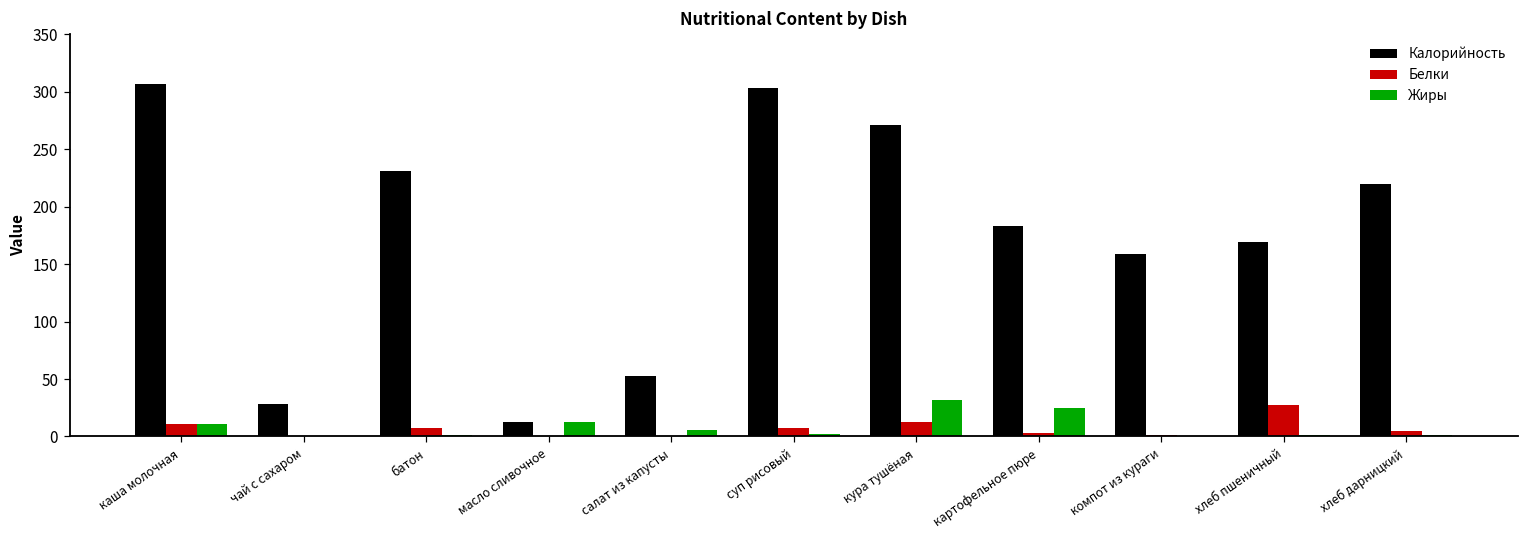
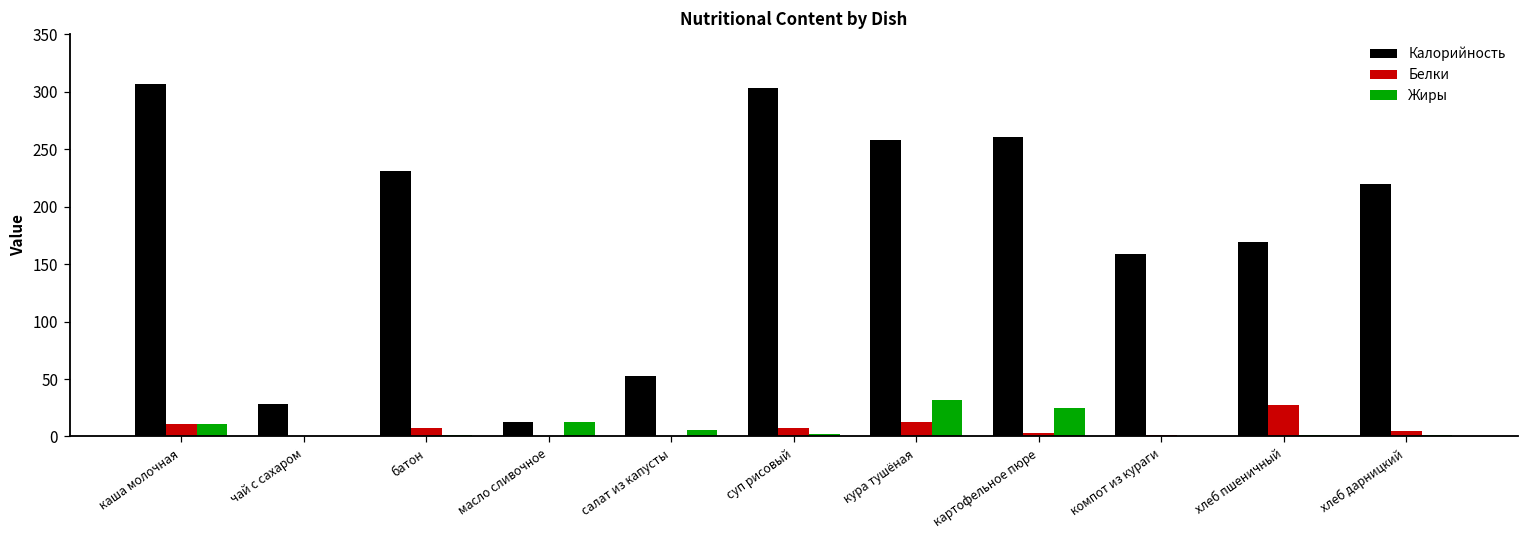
  {
    "Калорийность": {
      "каша молочная": 307,
      "чай с сахаром": 28,
      "батон": 231,
      "масло сливочное": 12,
      "салат из капусты": 52,
      "суп рисовый": 304,
-     "кура тушёная": 271,
-     "картофельное пюре": 183,
+     "кура тушёная": 258,
+     "картофельное пюре": 261,
      "компот из кураги": 159,
      "хлеб пшеничный": 169,
      "хлеб дарницкий": 220
    },
    "Белки": {
      "каша молочная": 10,
      "батон": 8,
      "масло сливочное": 0,
      "суп рисовый": 7,
      "кура тушёная": 13,
      "картофельное пюре": 3,
      "хлеб пшеничный": 28,
      "хлеб дарницкий": 5
    },
    "Жиры": {
      "каша молочная": 11,
      "чай с сахаром": 0,
      "масло сливочное": 12,
      "салат из капусты": 6,
      "суп рисовый": 2,
      "кура тушёная": 31,
      "картофельное пюре": 25
    }
  }
